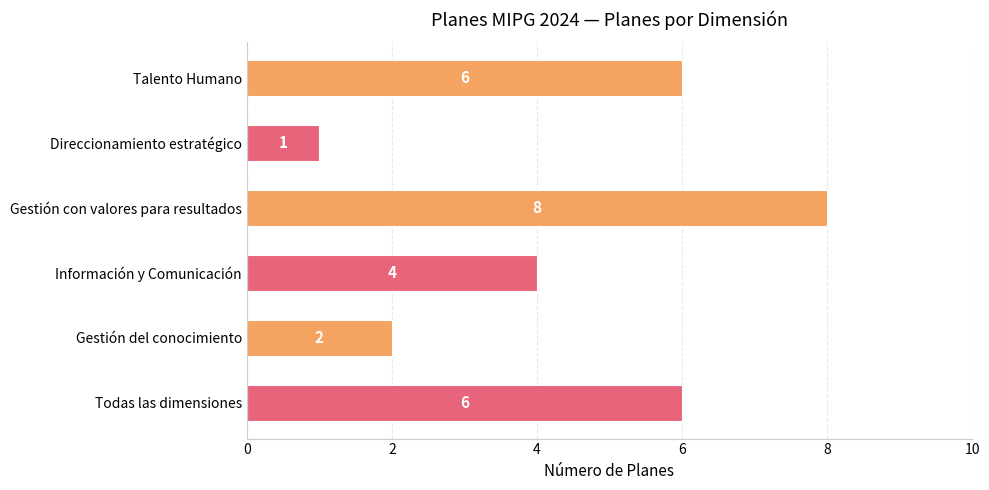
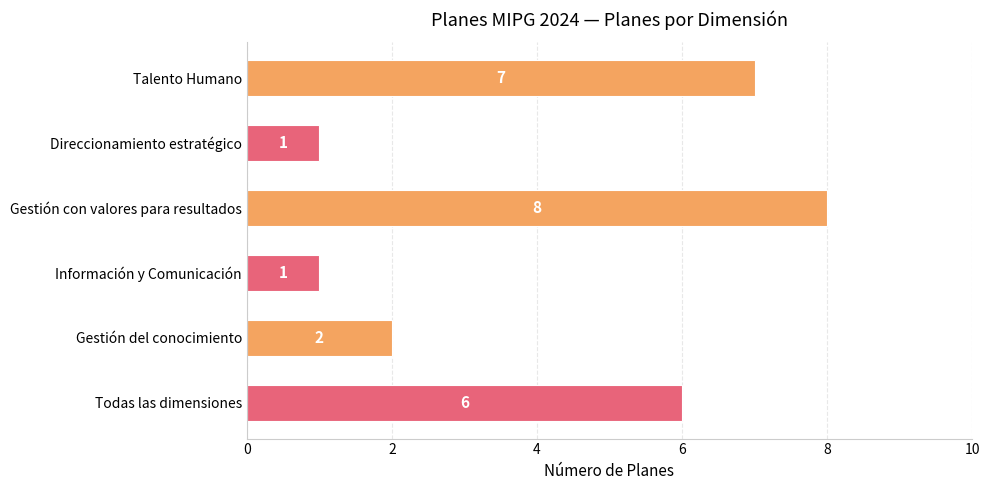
  {
-   "Talento Humano": 6,
+   "Talento Humano": 7,
    "Direccionamiento estratégico": 1,
    "Gestión con valores para resultados": 8,
-   "Información y Comunicación": 4,
+   "Información y Comunicación": 1,
    "Gestión del conocimiento": 2,
    "Todas las dimensiones": 6
  }
